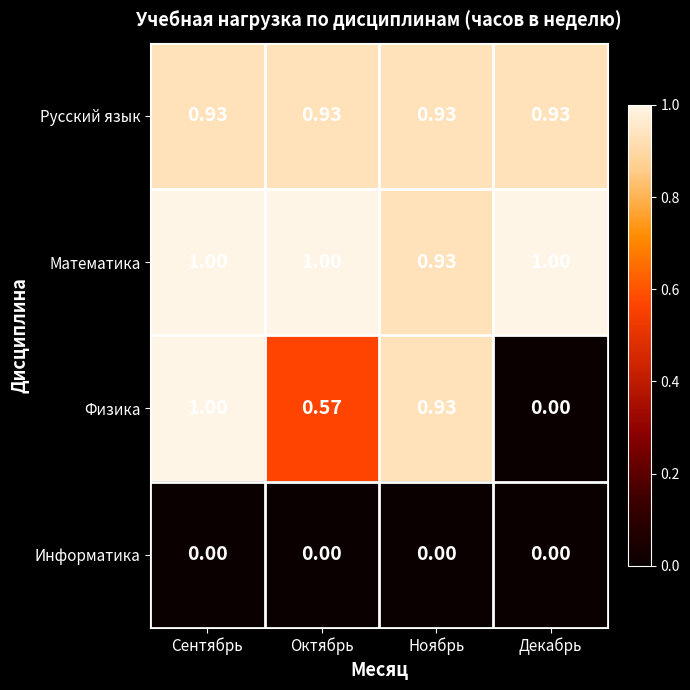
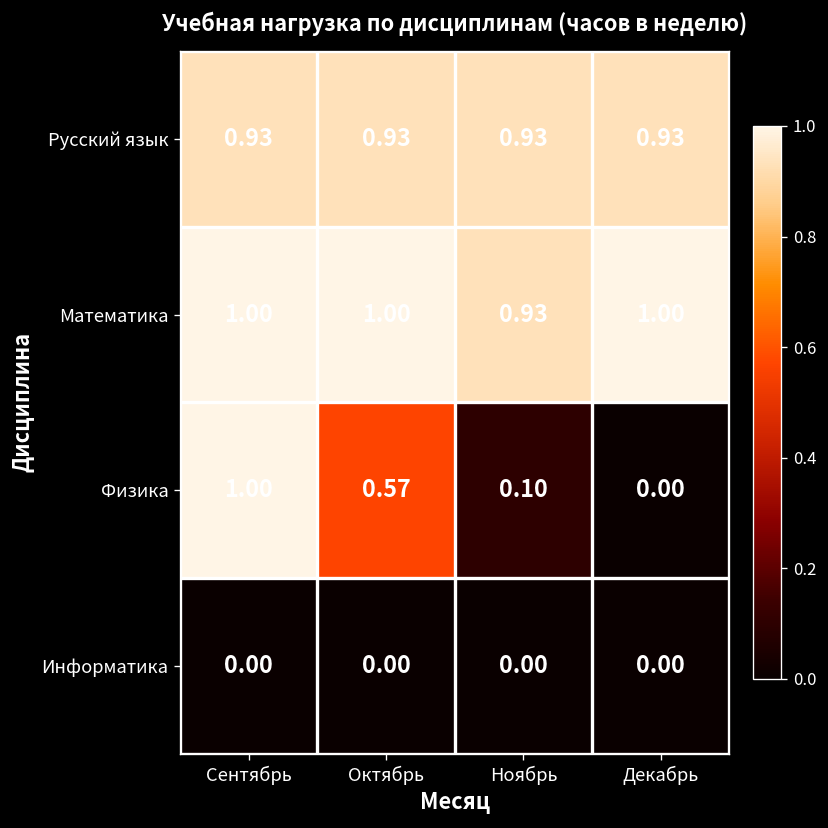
  {
    "Русский язык": {
      "Сентябрь": 0.93,
      "Октябрь": 0.93,
      "Ноябрь": 0.93,
      "Декабрь": 0.93
    },
    "Математика": {
      "Ноябрь": 0.93
    },
    "Физика": {
      "Октябрь": 0.57,
-     "Ноябрь": 0.93,
+     "Ноябрь": 0.10,
      "Декабрь": 0.00
    },
    "Информатика": {
      "Сентябрь": 0.00,
      "Октябрь": 0.00,
      "Ноябрь": 0.00,
      "Декабрь": 0.00
    }
  }
